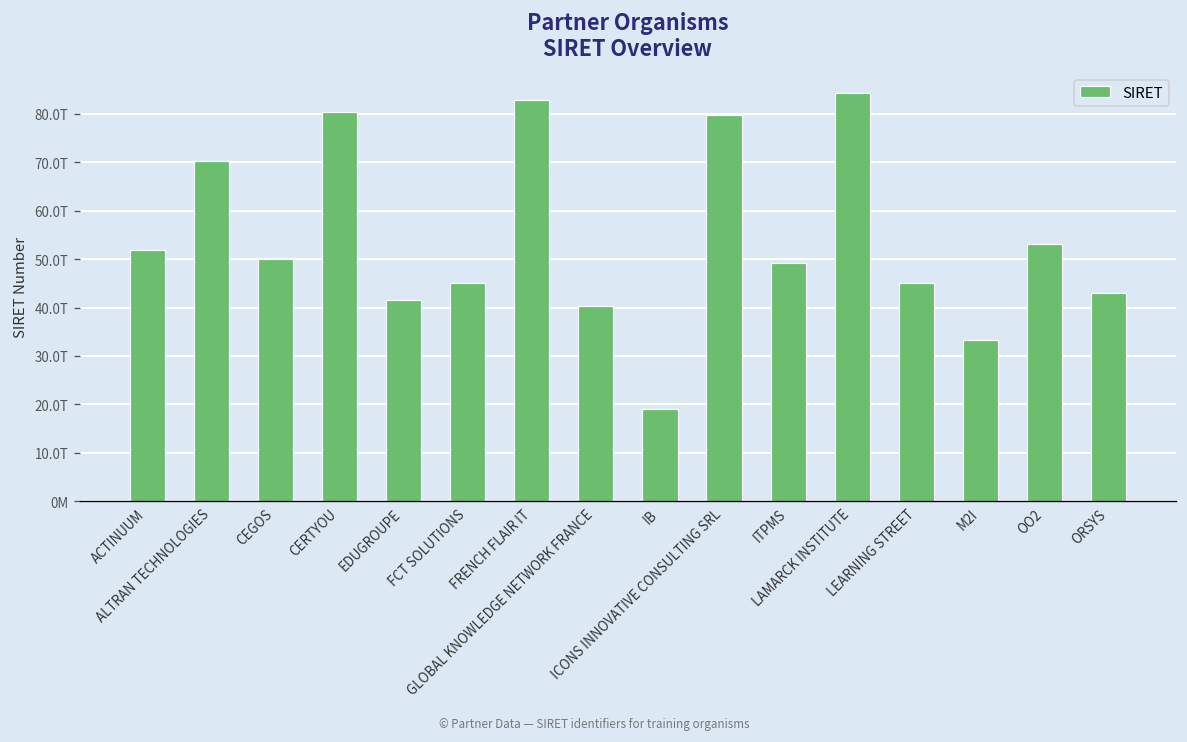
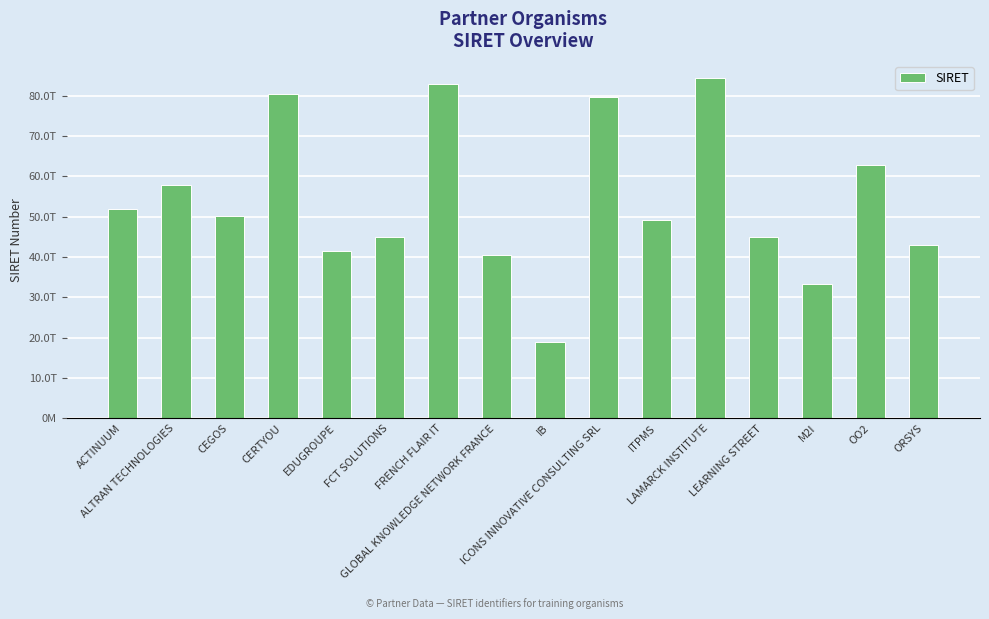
  {
    "ACTINUUM": "52T",
-   "ALTRAN TECHNOLOGIES": "70T",
+   "ALTRAN TECHNOLOGIES": "58T",
    "CEGOS": "50T",
    "CERTYOU": "80T",
    "EDUGROUPE": "42T",
    "FCT SOLUTIONS": "45T",
    "FRENCH FLAIR IT": "83T",
    "GLOBAL KNOWLEDGE NETWORK FRANCE": "40T",
    "IB": "19T",
    "ICONS INNOVATIVE CONSULTING SRL": "80T",
    "ITPMS": "49T",
    "LAMARCK INSTITUTE": "84T",
    "LEARNING STREET": "45T",
    "M2I": "33T",
-   "OO2": "53T",
+   "OO2": "63T",
    "ORSYS": "43T"
  }
